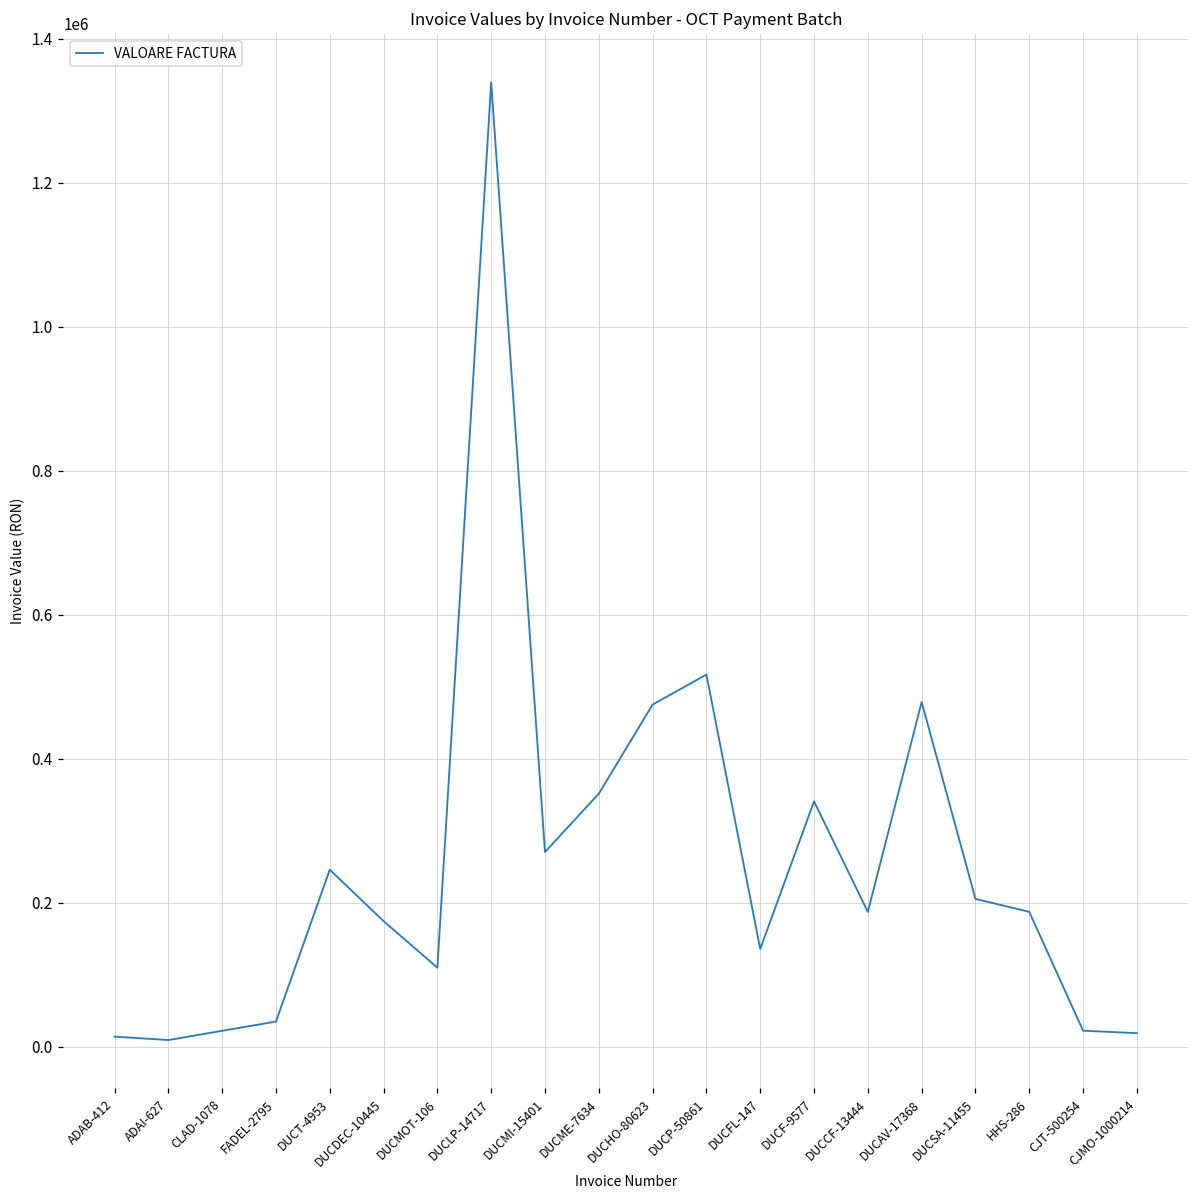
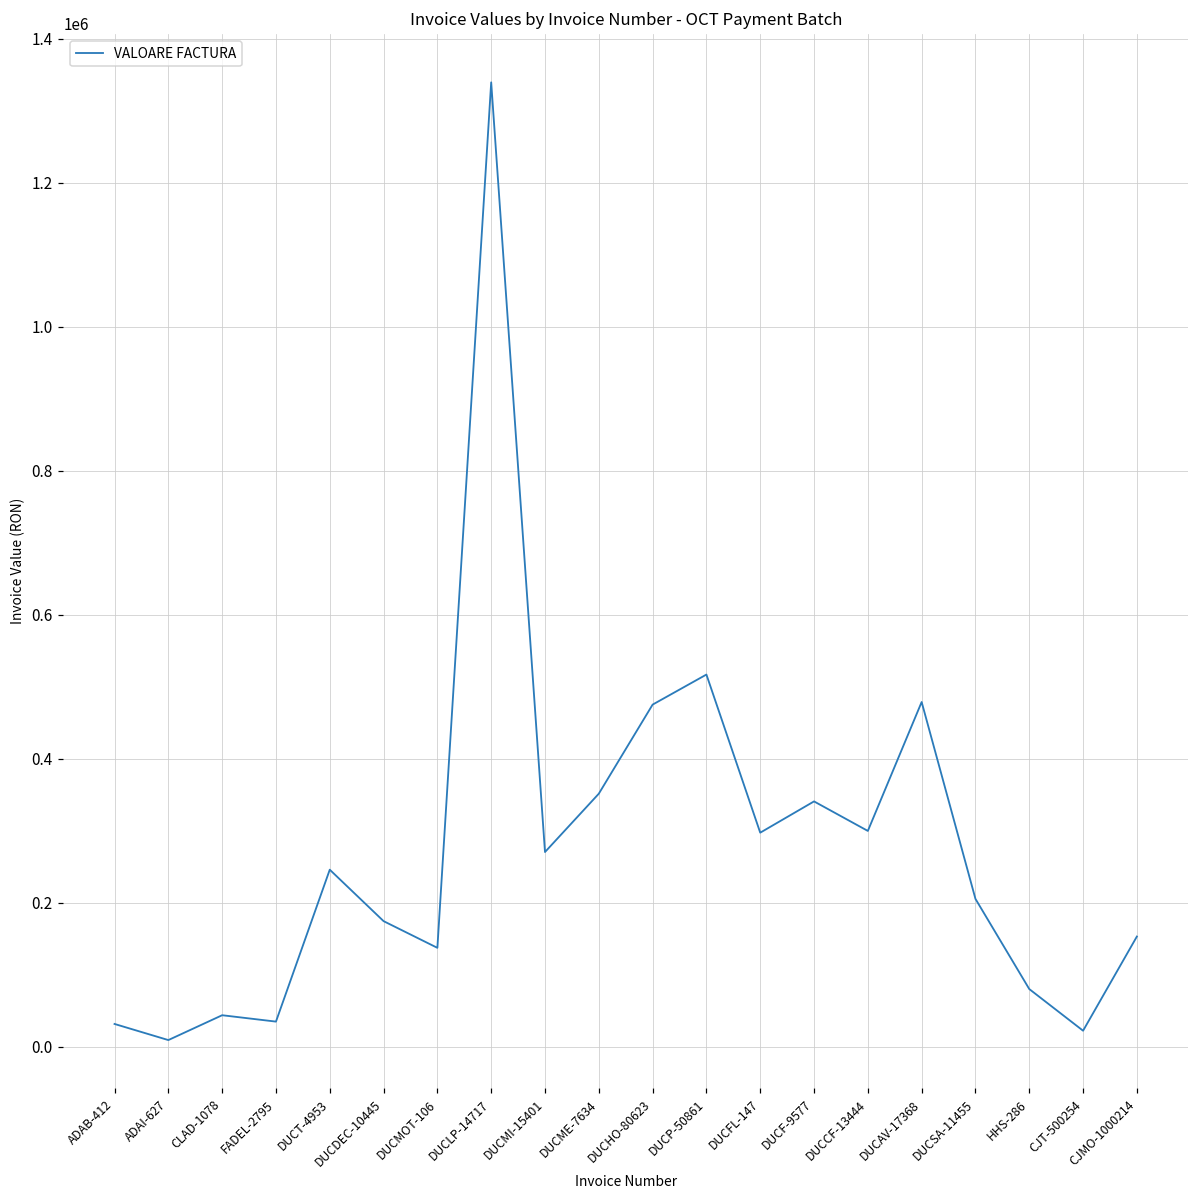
  {
-   "ADAB-412": 10000,
+   "ADAB-412": 30000,
    "ADAI-627": 10000,
-   "CLAD-1078": 20000,
+   "CLAD-1078": 40000,
    "FADEL-2795": 40000,
    "DUCT-4953": 250000,
    "DUCDEC-10445": 170000,
-   "DUCMOT-106": 110000,
+   "DUCMOT-106": 140000,
    "DUCLP-14717": 1340000,
    "DUCMI-15401": 270000,
    "DUCME-7634": 350000,
    "DUCHO-80623": 480000,
    "DUCP-50861": 520000,
-   "DUCFL-147": 140000,
+   "DUCFL-147": 300000,
    "DUCF-9577": 340000,
-   "DUCCF-13444": 190000,
+   "DUCCF-13444": 300000,
    "DUCAV-17368": 480000,
    "DUCSA-11455": 210000,
-   "HHS-286": 190000,
+   "HHS-286": 80000,
    "CJT-500254": 20000,
-   "CJMO-1000214": 20000
+   "CJMO-1000214": 150000
  }
